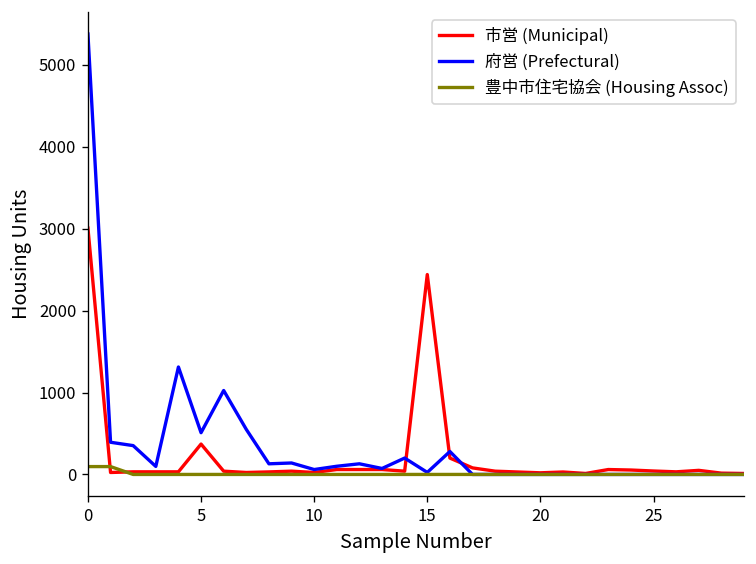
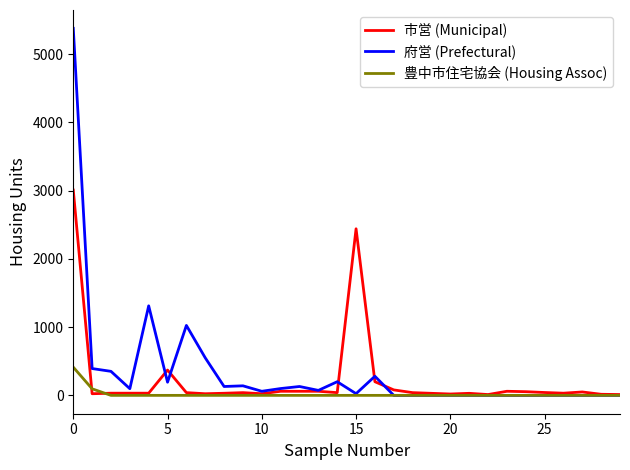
  {
    "市営 (Municipal)": {
      "0": 3000,
      "5": 400,
      "15": 2400,
      "25": 0
    },
    "府営 (Prefectural)": {
      "0": 5400,
-     "5": 500
+     "5": 200
    },
    "豊中市住宅協会 (Housing Assoc)": {
-     "0": 100,
+     "0": 400,
      "5": 0
    }
  }
